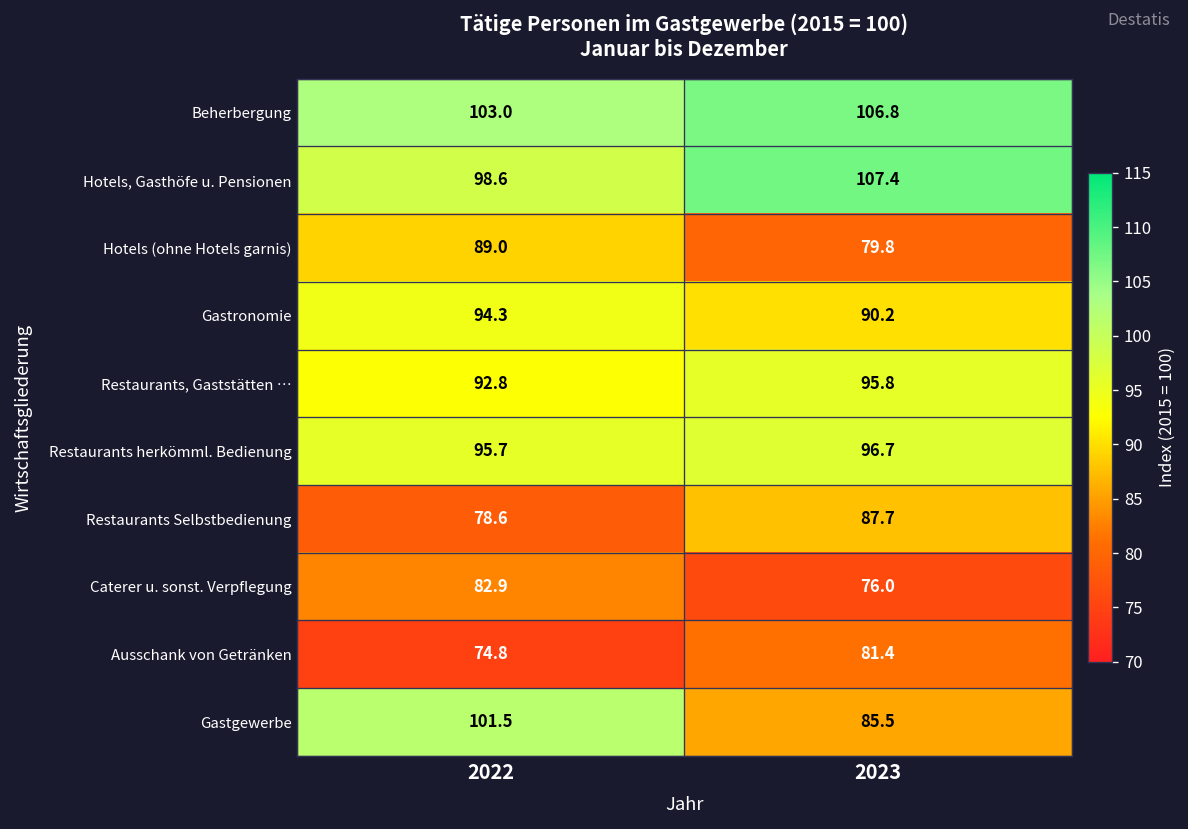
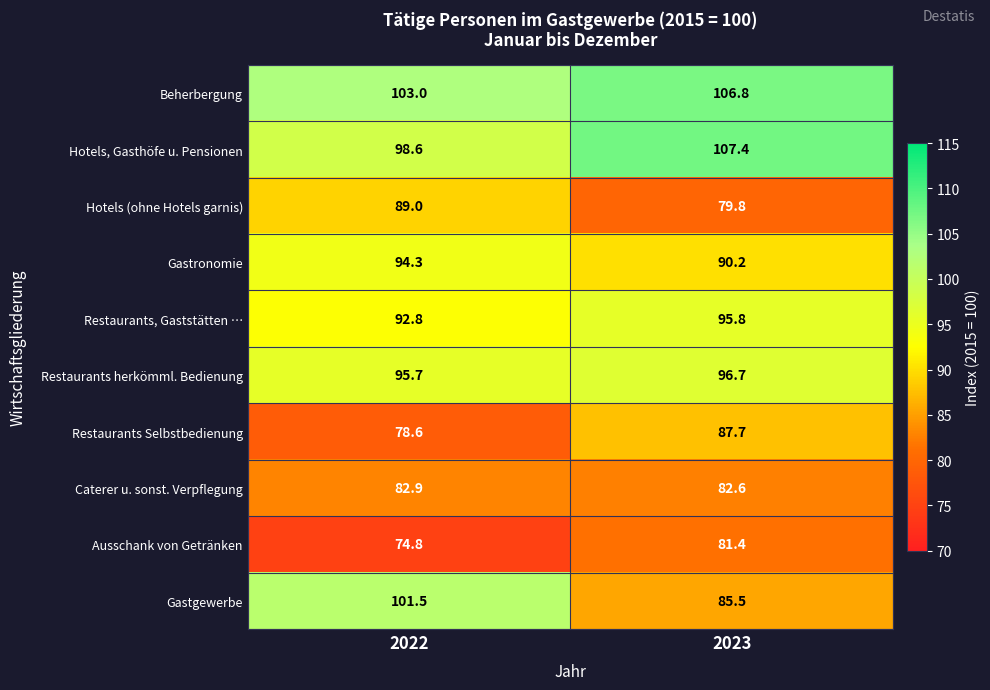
  {
    "Beherbergung": {
      "2022": 103.0,
      "2023": 106.8
    },
    "Hotels, Gasthöfe u. Pensionen": {
      "2022": 98.6,
      "2023": 107.4
    },
    "Hotels (ohne Hotels garnis)": {
      "2022": 89.0,
      "2023": 79.8
    },
    "Gastronomie": {
      "2022": 94.3,
      "2023": 90.2
    },
    "Restaurants, Gaststätten …": {
      "2022": 92.8,
      "2023": 95.8
    },
    "Restaurants herkömml. Bedienung": {
      "2022": 95.7,
      "2023": 96.7
    },
    "Restaurants Selbstbedienung": {
      "2022": 78.6,
      "2023": 87.7
    },
    "Caterer u. sonst. Verpflegung": {
      "2022": 82.9,
-     "2023": 76.0
+     "2023": 82.6
    },
    "Ausschank von Getränken": {
      "2022": 74.8,
      "2023": 81.4
    },
    "Gastgewerbe": {
      "2022": 101.5,
      "2023": 85.5
    }
  }
